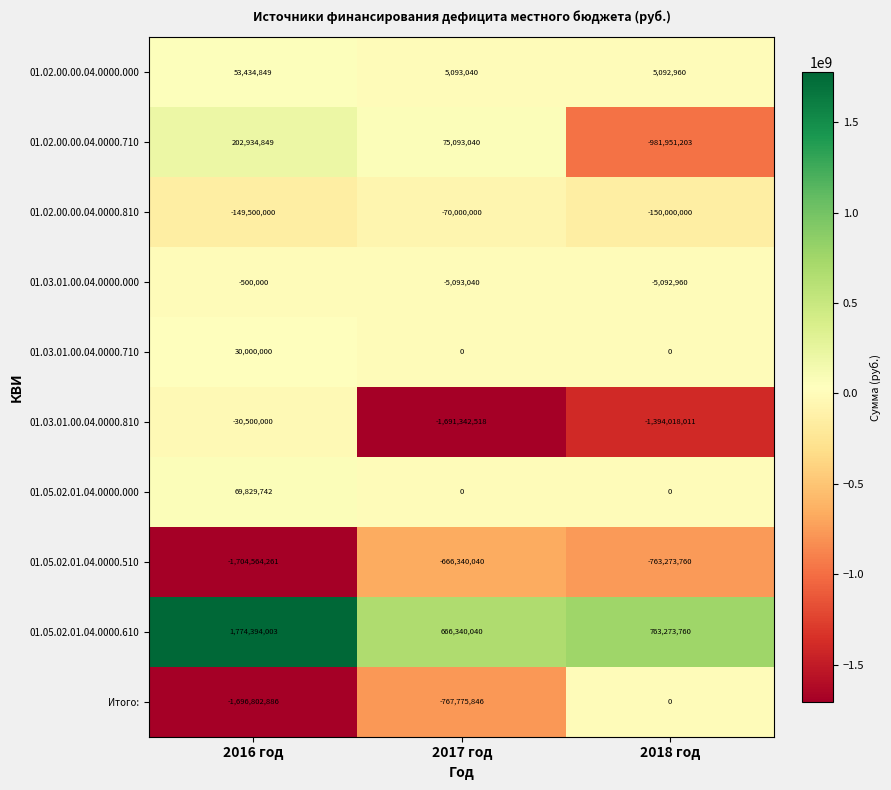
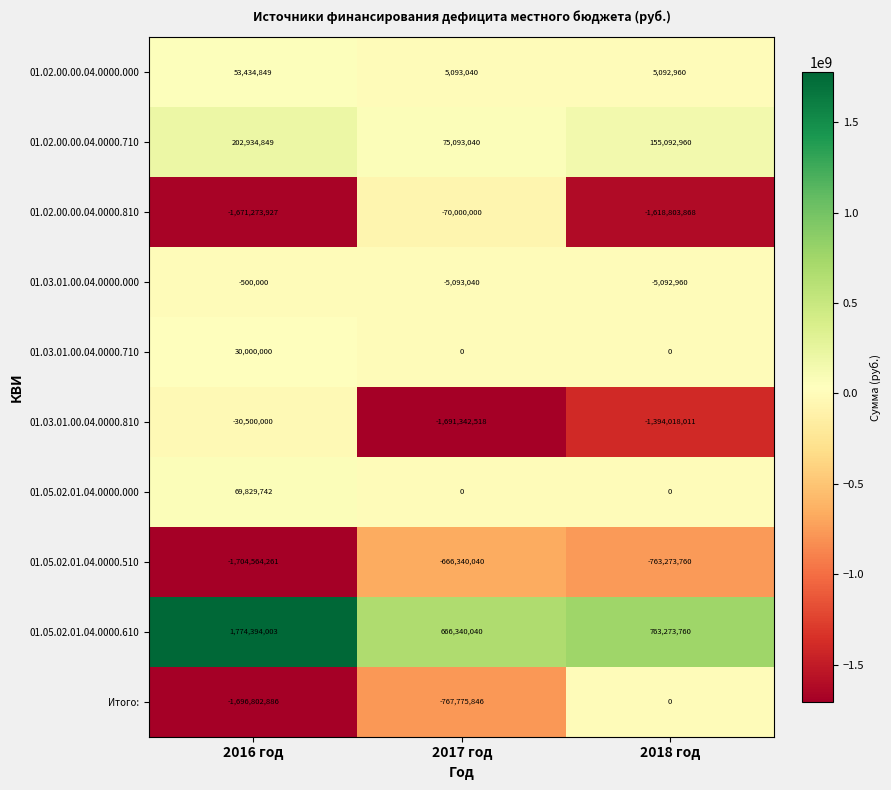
  {
    "01.02.00.00.04.0000.000": {
      "2016 год": "53,434,849",
      "2017 год": "5,093,040",
      "2018 год": "5,092,960"
    },
    "01.02.00.00.04.0000.710": {
      "2016 год": "202,934,849",
      "2017 год": "75,093,040",
-     "2018 год": "-981,951,203"
+     "2018 год": "155,092,960"
    },
    "01.02.00.00.04.0000.810": {
-     "2016 год": "-149,500,000",
+     "2016 год": "-1,671,273,927",
      "2017 год": "-70,000,000",
-     "2018 год": "-150,000,000"
+     "2018 год": "-1,618,803,868"
    },
    "01.03.01.00.04.0000.000": {
      "2016 год": "-500,000",
      "2017 год": "-5,093,040",
      "2018 год": "-5,092,960"
    },
    "01.03.01.00.04.0000.710": {
      "2016 год": "30,000,000",
      "2017 год": "0",
      "2018 год": "0"
    },
    "01.03.01.00.04.0000.810": {
      "2016 год": "-30,500,000",
      "2017 год": "-1,691,342,518",
      "2018 год": "-1,394,018,011"
    },
    "01.05.02.01.04.0000.000": {
      "2016 год": "69,829,742",
      "2017 год": "0",
      "2018 год": "0"
    },
    "01.05.02.01.04.0000.510": {
      "2016 год": "-1,704,564,261",
      "2017 год": "-666,340,040",
      "2018 год": "-763,273,760"
    },
    "01.05.02.01.04.0000.610": {
      "2016 год": "1,774,394,003",
      "2017 год": "666,340,040",
      "2018 год": "763,273,760"
    },
    "Итого:": {
      "2016 год": "-1,696,802,886",
      "2017 год": "-767,775,846",
      "2018 год": "0"
    }
  }
